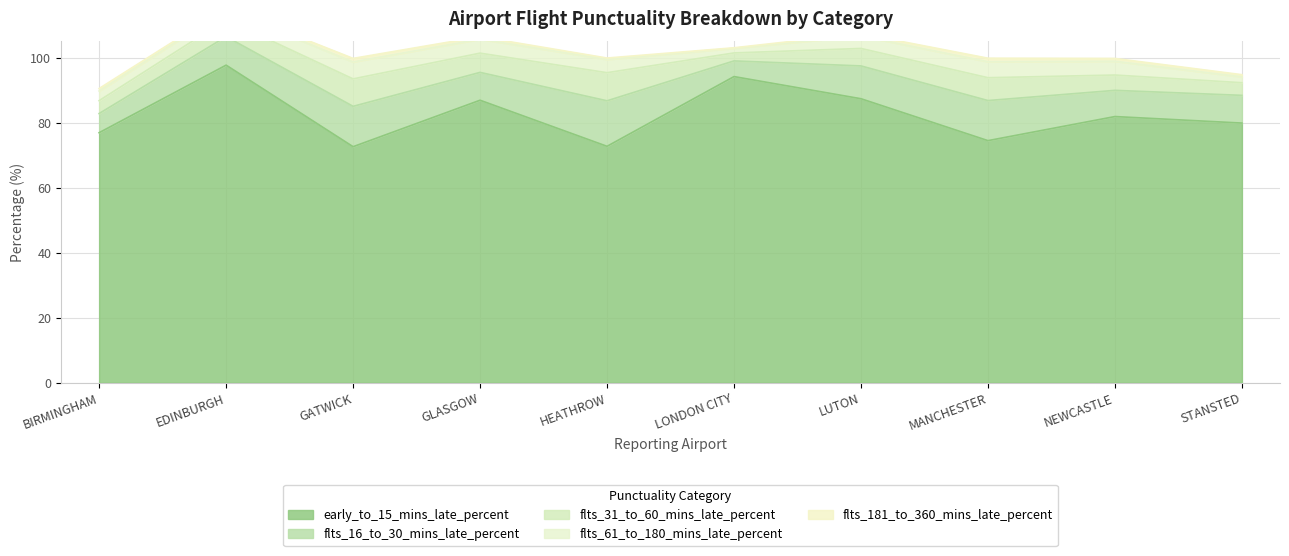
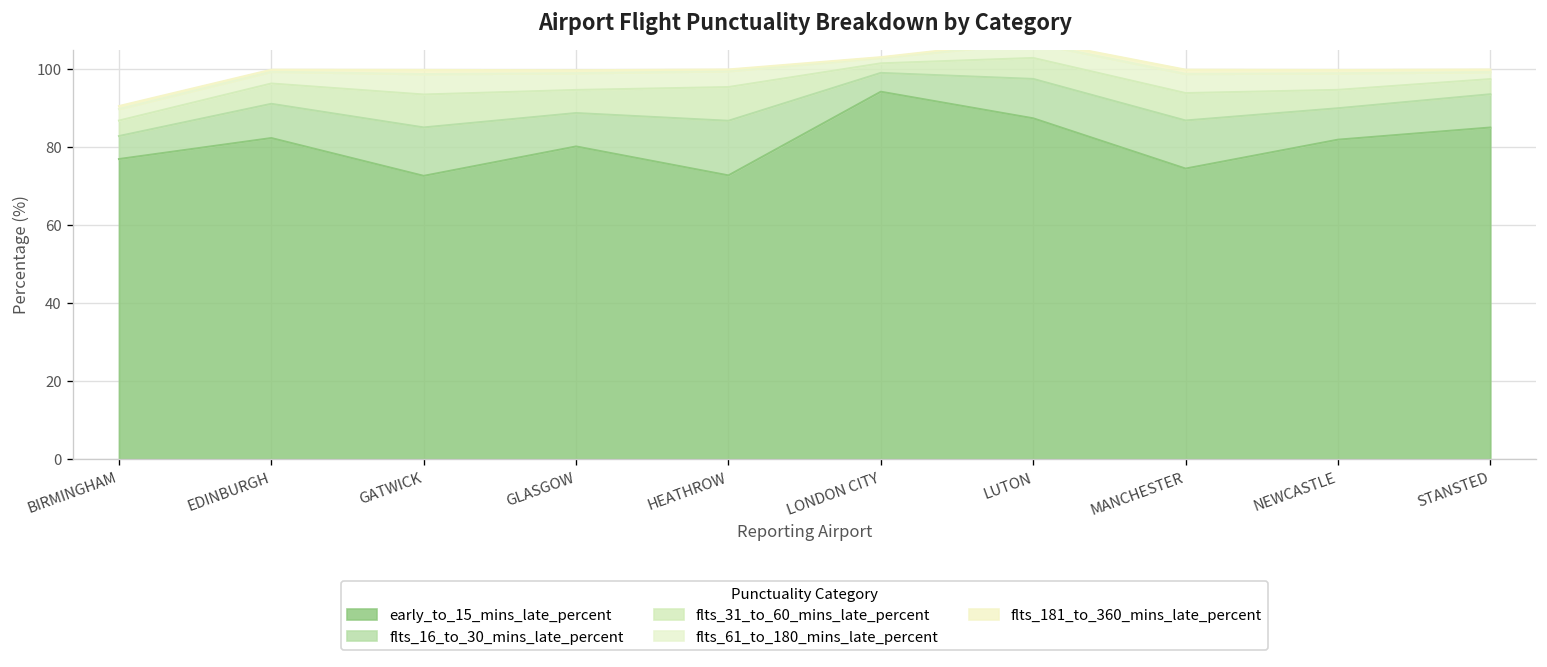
  {
    "early_to_15_mins_late_percent": {
      "BIRMINGHAM": 77,
-     "EDINBURGH": 98,
+     "EDINBURGH": 82,
      "GATWICK": 73,
-     "GLASGOW": 87,
+     "GLASGOW": 80,
      "HEATHROW": 73,
      "LONDON CITY": 94,
      "LUTON": 87,
      "MANCHESTER": 74,
      "NEWCASTLE": 82,
-     "STANSTED": 80
+     "STANSTED": 85
    }
  }
